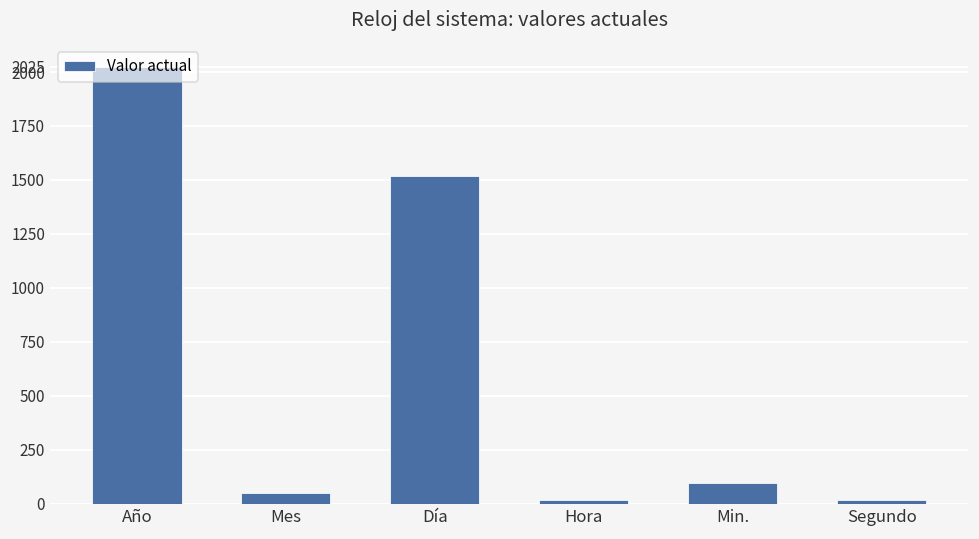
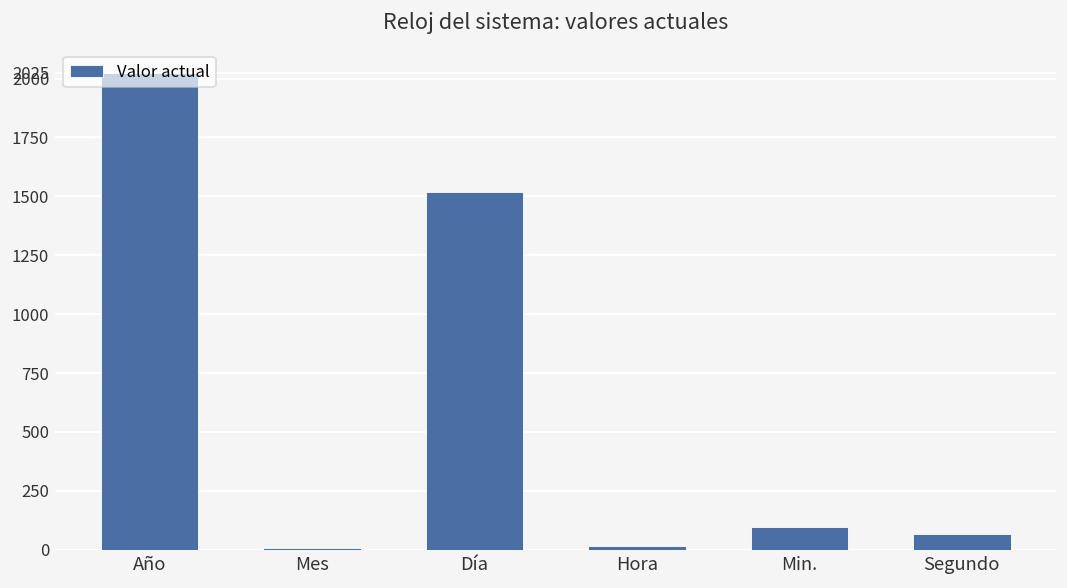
  {
-   "Mes": 50,
+   "Mes": 10,
    "Día": 1520,
    "Hora": 20,
    "Min.": 100,
-   "Segundo": 20
+   "Segundo": 70
  }
